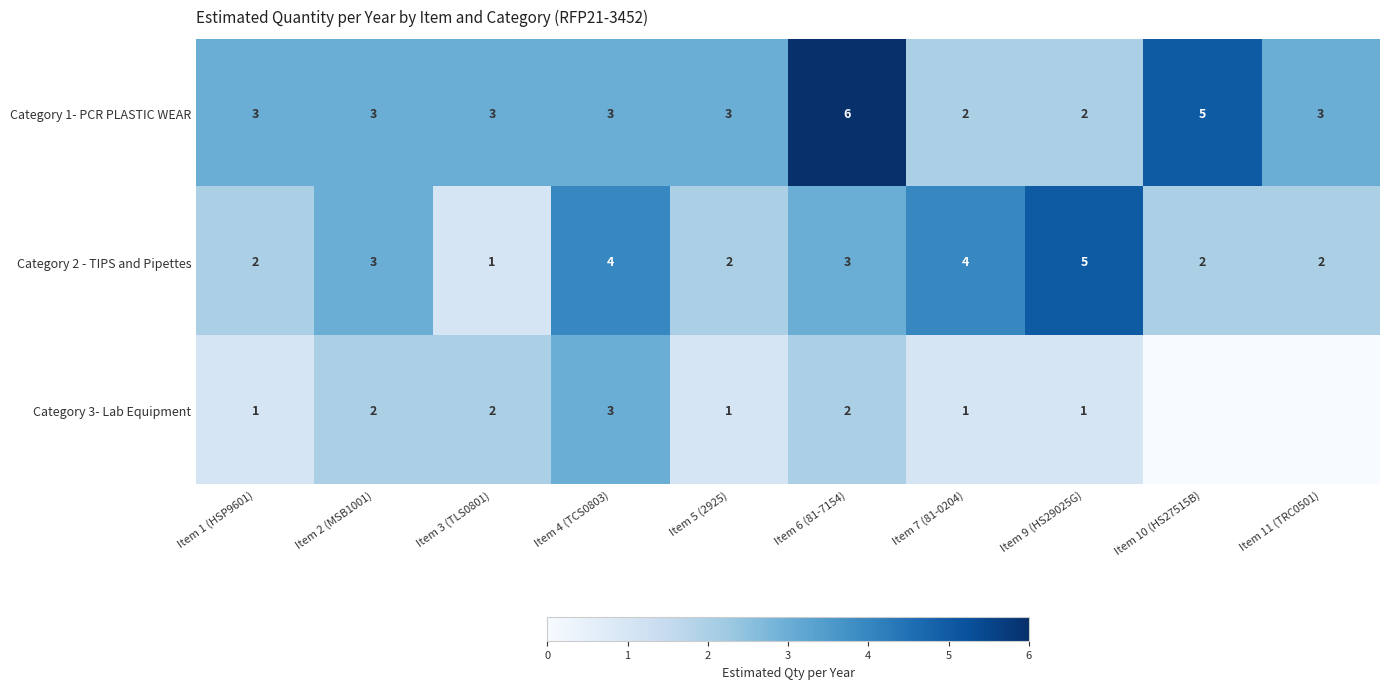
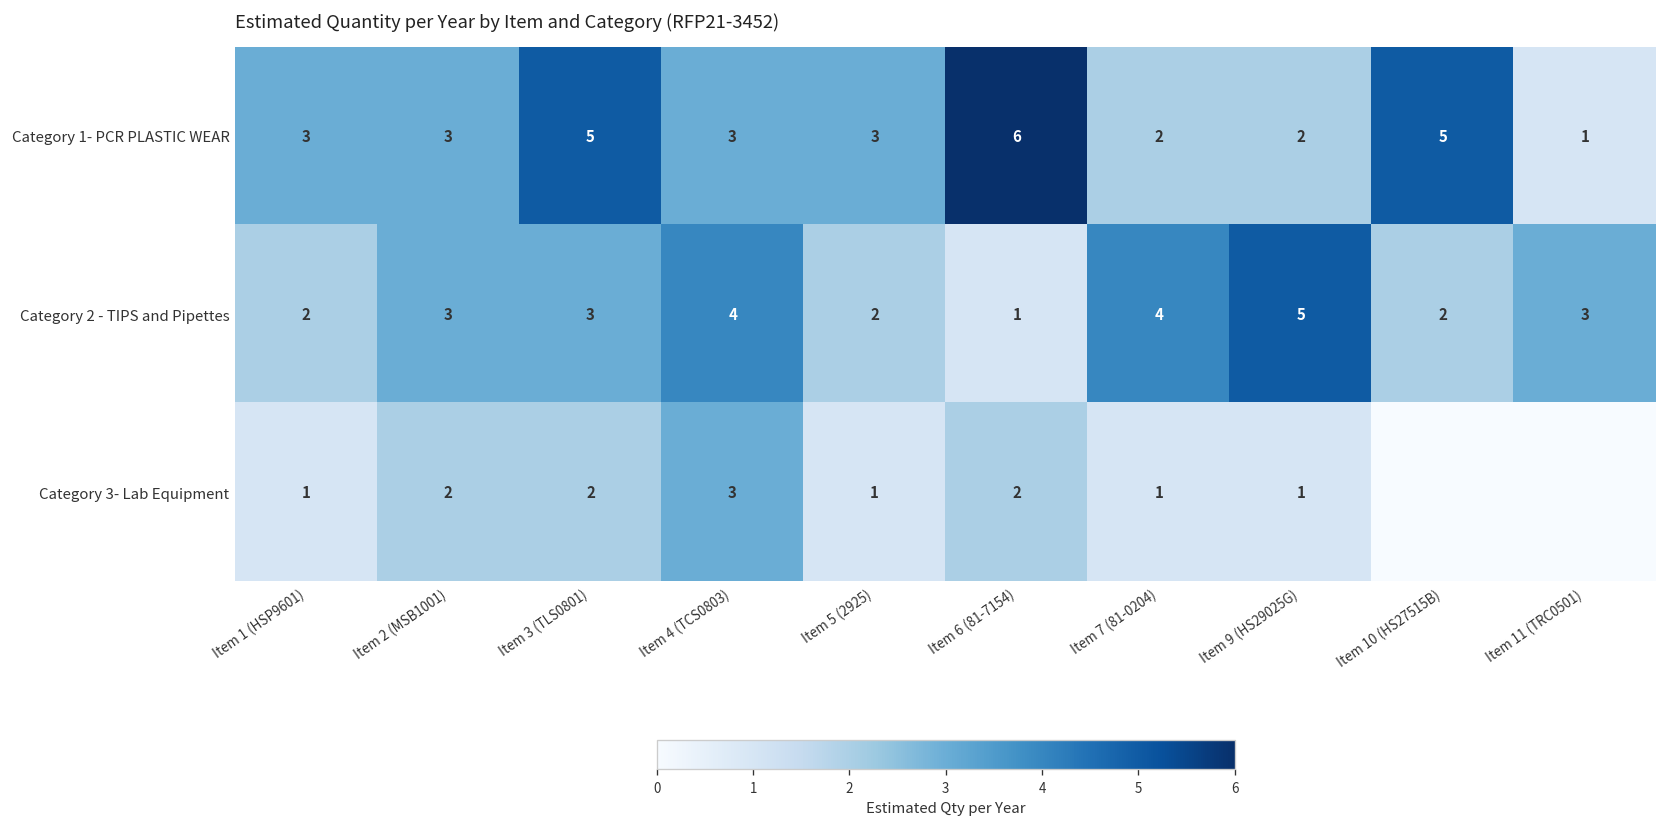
  {
    "Category 1- PCR PLASTIC WEAR": {
      "Item 1 (HSP9601)": 3,
      "Item 2 (MSB1001)": 3,
-     "Item 3 (TLS0801)": 3,
+     "Item 3 (TLS0801)": 5,
      "Item 4 (TCS0803)": 3,
      "Item 5 (2925)": 3,
      "Item 6 (81-7154)": 6,
      "Item 7 (81-0204)": 2,
      "Item 9 (HS29025G)": 2,
      "Item 10 (HS27515B)": 5,
-     "Item 11 (TRC0501)": 3
+     "Item 11 (TRC0501)": 1
    },
    "Category 2 - TIPS and Pipettes": {
      "Item 1 (HSP9601)": 2,
      "Item 2 (MSB1001)": 3,
-     "Item 3 (TLS0801)": 1,
+     "Item 3 (TLS0801)": 3,
      "Item 4 (TCS0803)": 4,
      "Item 5 (2925)": 2,
-     "Item 6 (81-7154)": 3,
+     "Item 6 (81-7154)": 1,
      "Item 7 (81-0204)": 4,
      "Item 9 (HS29025G)": 5,
      "Item 10 (HS27515B)": 2,
-     "Item 11 (TRC0501)": 2
+     "Item 11 (TRC0501)": 3
    },
    "Category 3- Lab Equipment": {
      "Item 1 (HSP9601)": 1,
      "Item 2 (MSB1001)": 2,
      "Item 3 (TLS0801)": 2,
      "Item 4 (TCS0803)": 3,
      "Item 5 (2925)": 1,
      "Item 6 (81-7154)": 2,
      "Item 7 (81-0204)": 1,
      "Item 9 (HS29025G)": 1
    }
  }
